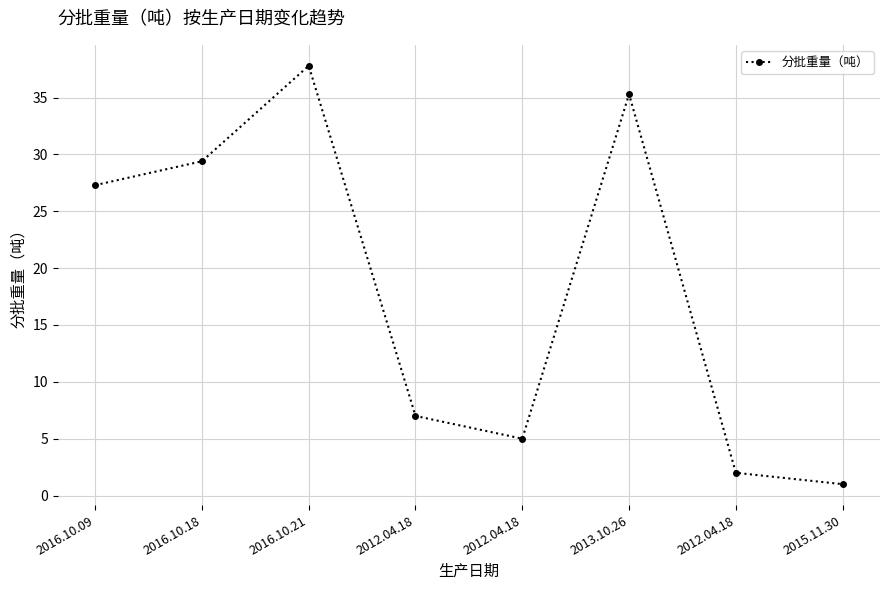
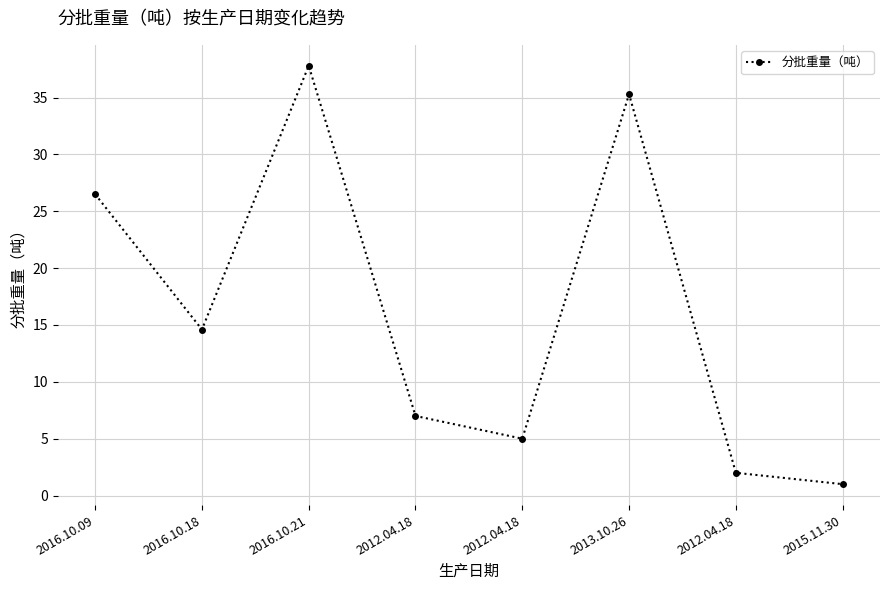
  {
-   "2016.10.09": 27.3,
-   "2016.10.18": 29.4,
+   "2016.10.09": 26.5,
+   "2016.10.18": 14.6,
    "2016.10.21": 37.8,
    "2013.10.26": 35.3,
    "2015.11.30": 1.0
  }
